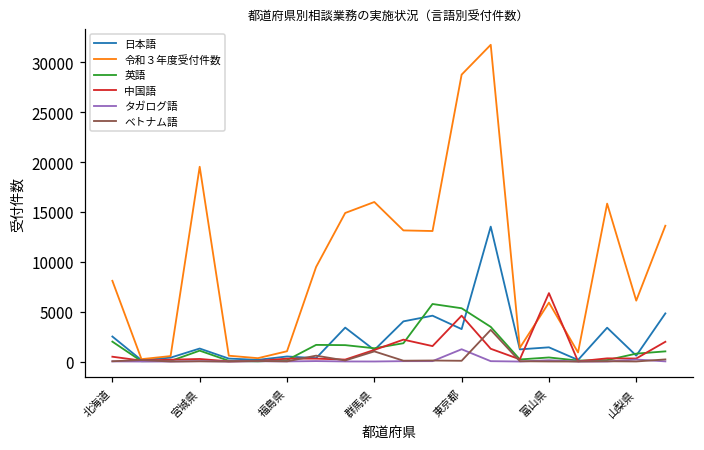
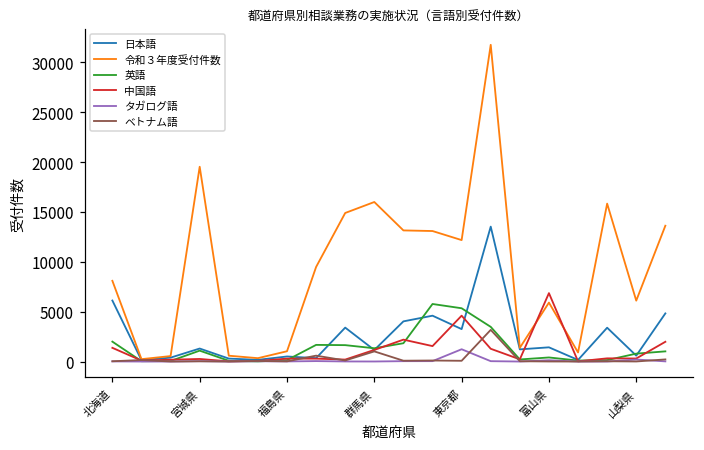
  {
    "日本語": {
-     "北海道": 3000,
+     "北海道": 6000,
      "東京都": 3000,
      "富山県": 1000
    },
    "令和３年度受付件数": {
      "北海道": 8000,
      "宮城県": 20000,
      "福島県": 1000,
      "群馬県": 16000,
-     "東京都": 29000,
+     "東京都": 12000,
      "富山県": 6000,
      "山梨県": 6000
    },
    "英語": {
      "北海道": 2000,
      "東京都": 5000
    },
    "中国語": {
-     "北海道": 0,
+     "北海道": 1000,
      "東京都": 5000,
      "富山県": 7000
    },
    "タガログ語": {
      "群馬県": 0,
      "東京都": 1000
    },
    "ベトナム語": {
      "東京都": 0
    }
  }
